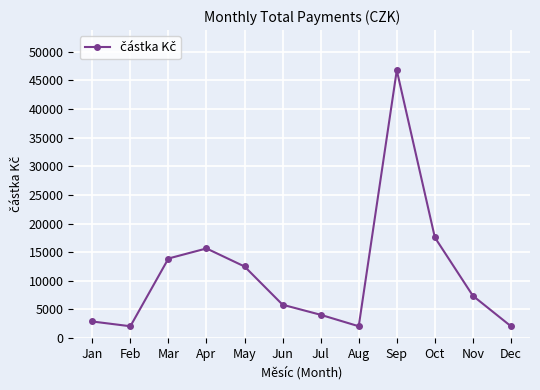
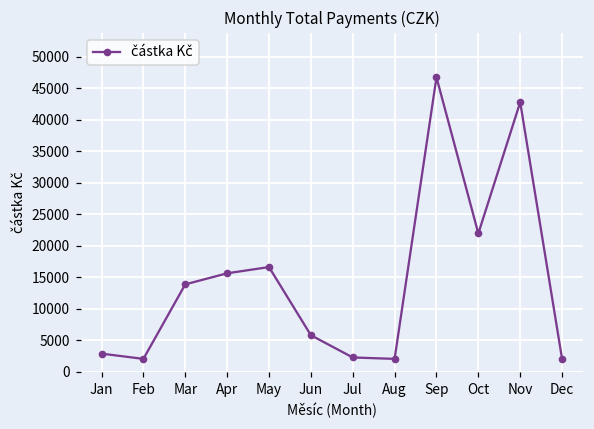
  {
    "Jan": 3000,
    "Feb": 2000,
    "Mar": 14000,
    "Apr": 16000,
-   "May": 13000,
+   "May": 17000,
    "Jun": 6000,
-   "Jul": 4000,
+   "Jul": 2000,
    "Aug": 2000,
    "Sep": 47000,
-   "Oct": 18000,
-   "Nov": 7000,
+   "Oct": 22000,
+   "Nov": 43000,
    "Dec": 2000
  }
